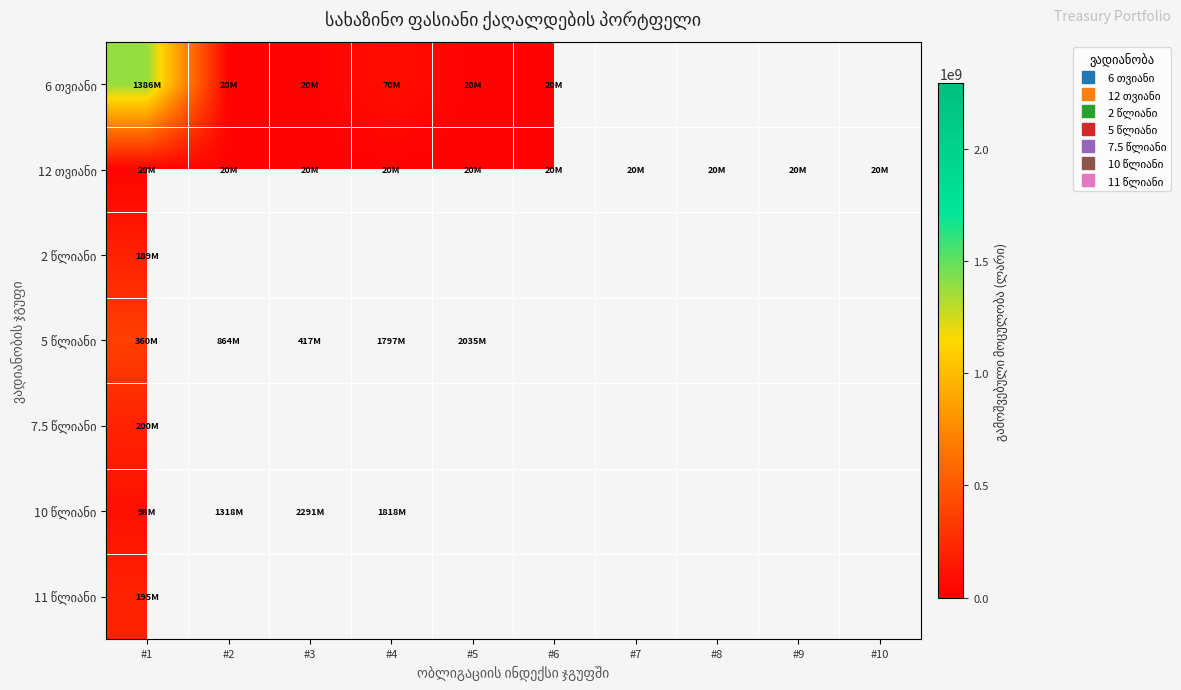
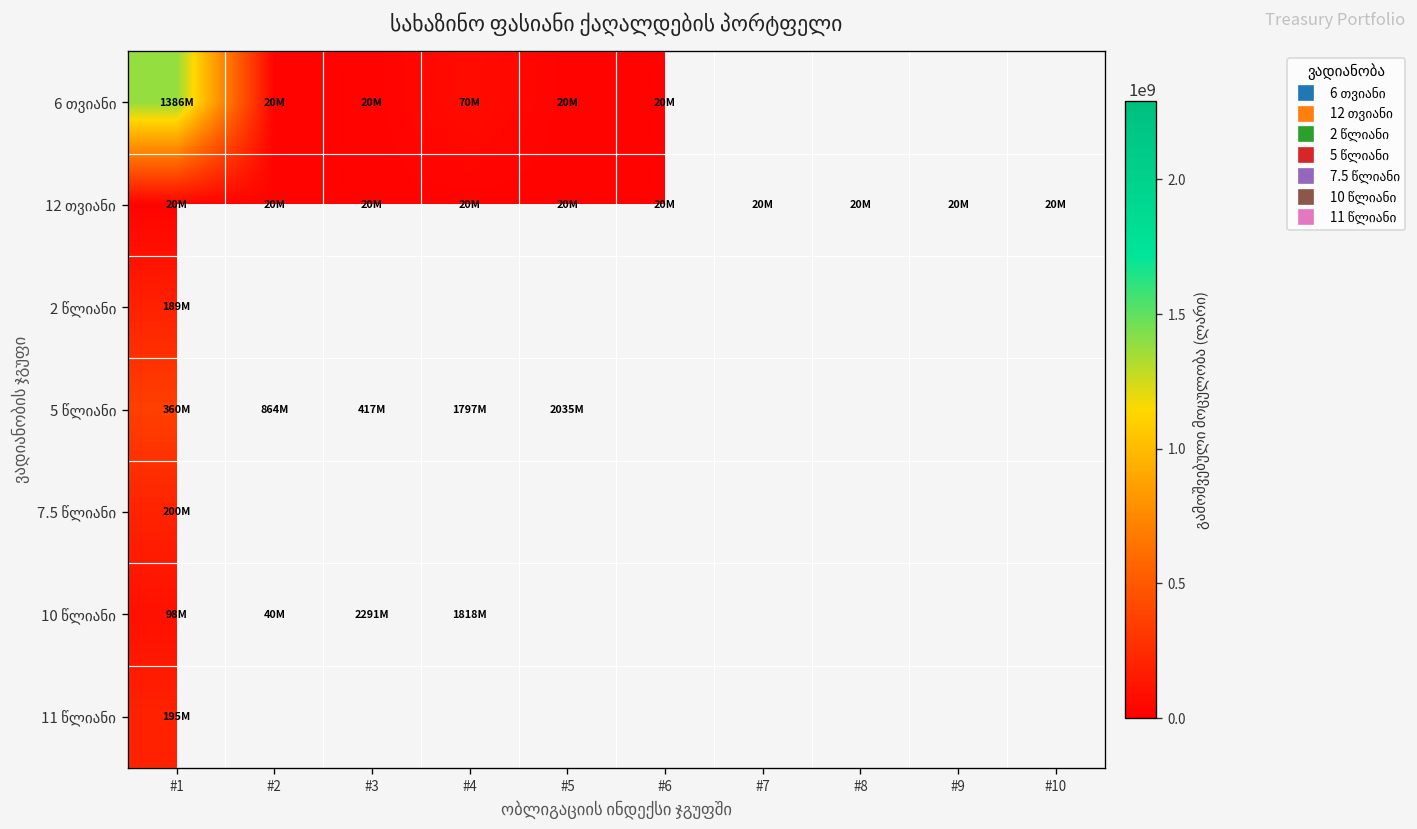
  {
    "6 თვიანი": {
      "#1": "1386M",
      "#2": "20M",
      "#3": "20M",
      "#4": "70M",
      "#5": "20M",
      "#6": "20M"
    },
    "12 თვიანი": {
      "#1": "20M",
      "#2": "20M",
      "#3": "20M",
      "#4": "20M",
      "#5": "20M",
      "#6": "20M",
      "#7": "20M",
      "#8": "20M",
      "#9": "20M",
      "#10": "20M"
    },
    "2 წლიანი": {
      "#1": "189M"
    },
    "5 წლიანი": {
      "#1": "360M",
      "#2": "864M",
      "#3": "417M",
      "#4": "1797M",
      "#5": "2035M"
    },
    "7.5 წლიანი": {
      "#1": "200M"
    },
    "10 წლიანი": {
      "#1": "98M",
-     "#2": "1318M",
+     "#2": "40M",
      "#3": "2291M",
      "#4": "1818M"
    },
    "11 წლიანი": {
      "#1": "195M"
    }
  }
